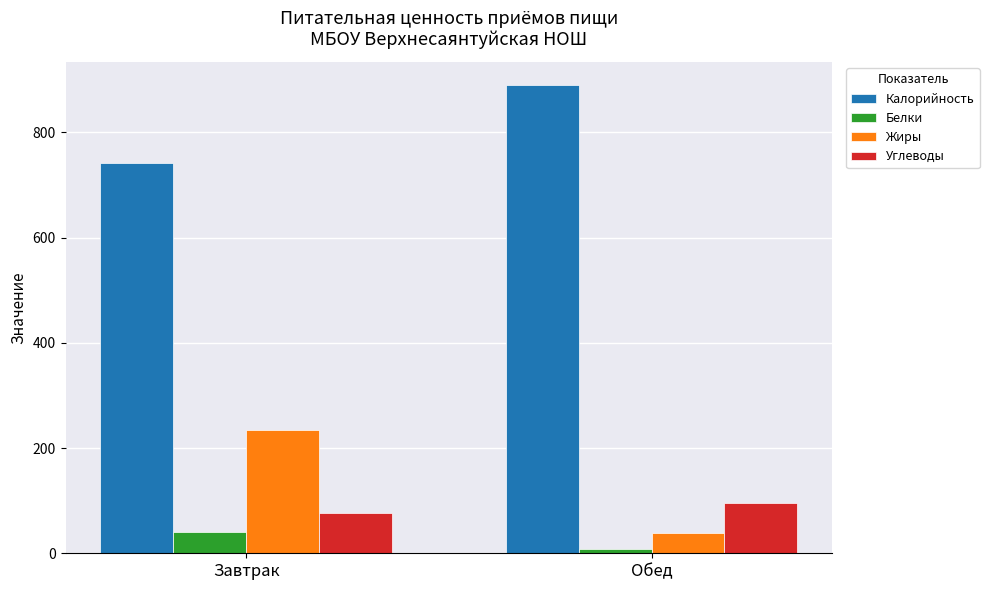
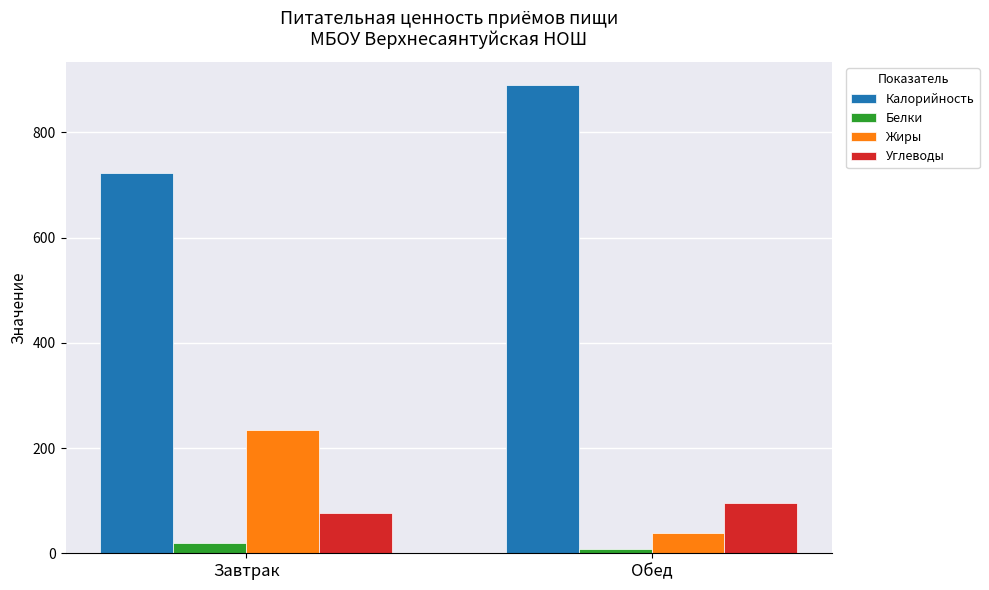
  {
    "Калорийность": {
-     "Завтрак": 740,
+     "Завтрак": 720,
      "Обед": 890
    },
    "Белки": {
-     "Завтрак": 40,
+     "Завтрак": 20,
      "Обед": 10
    },
    "Жиры": {
      "Завтрак": 230,
      "Обед": 40
    },
    "Углеводы": {
      "Завтрак": 80,
      "Обед": 100
    }
  }
